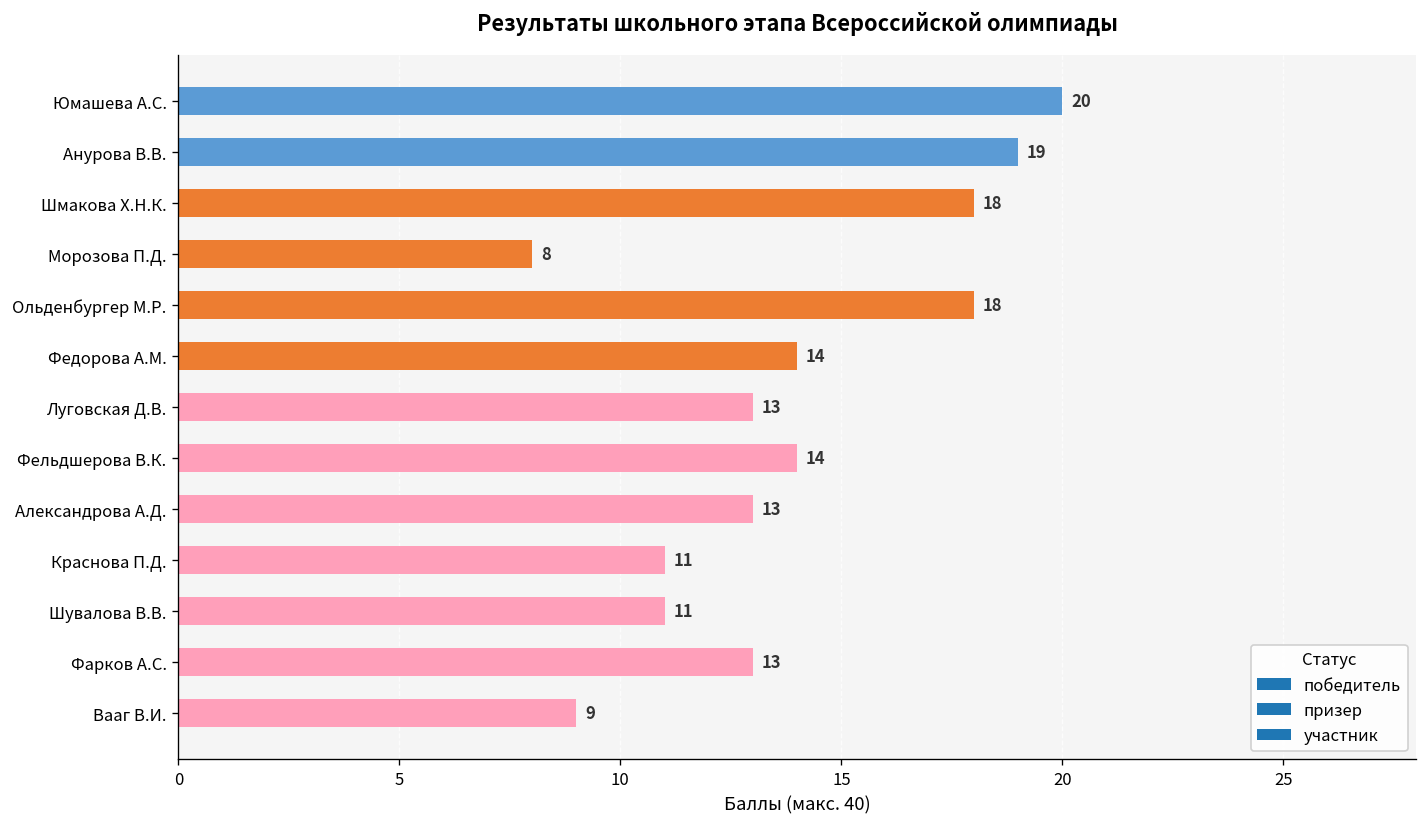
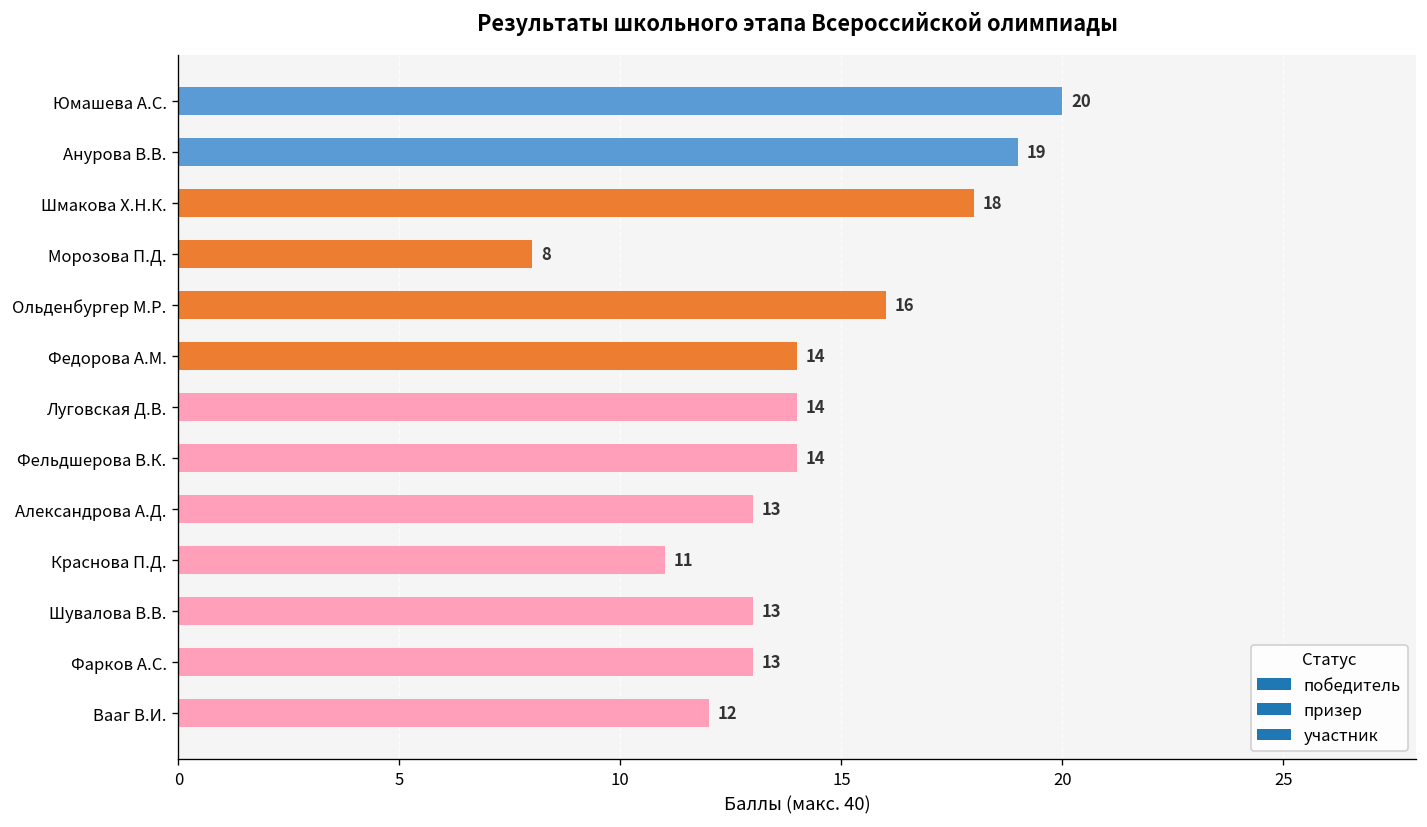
  {
    "Юмашева А.С.": 20,
    "Анурова В.В.": 19,
    "Шмакова Х.Н.К.": 18,
    "Морозова П.Д.": 8,
-   "Ольденбургер М.Р.": 18,
+   "Ольденбургер М.Р.": 16,
    "Федорова А.М.": 14,
-   "Луговская Д.В.": 13,
+   "Луговская Д.В.": 14,
    "Фельдшерова В.К.": 14,
    "Александрова А.Д.": 13,
    "Краснова П.Д.": 11,
-   "Шувалова В.В.": 11,
+   "Шувалова В.В.": 13,
    "Фарков А.С.": 13,
-   "Вааг В.И.": 9
+   "Вааг В.И.": 12
  }
